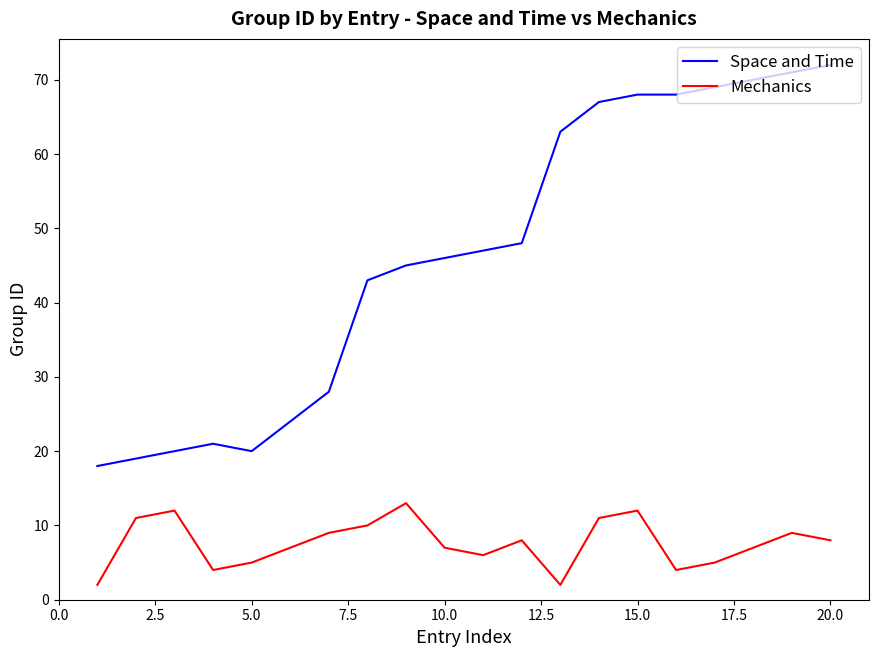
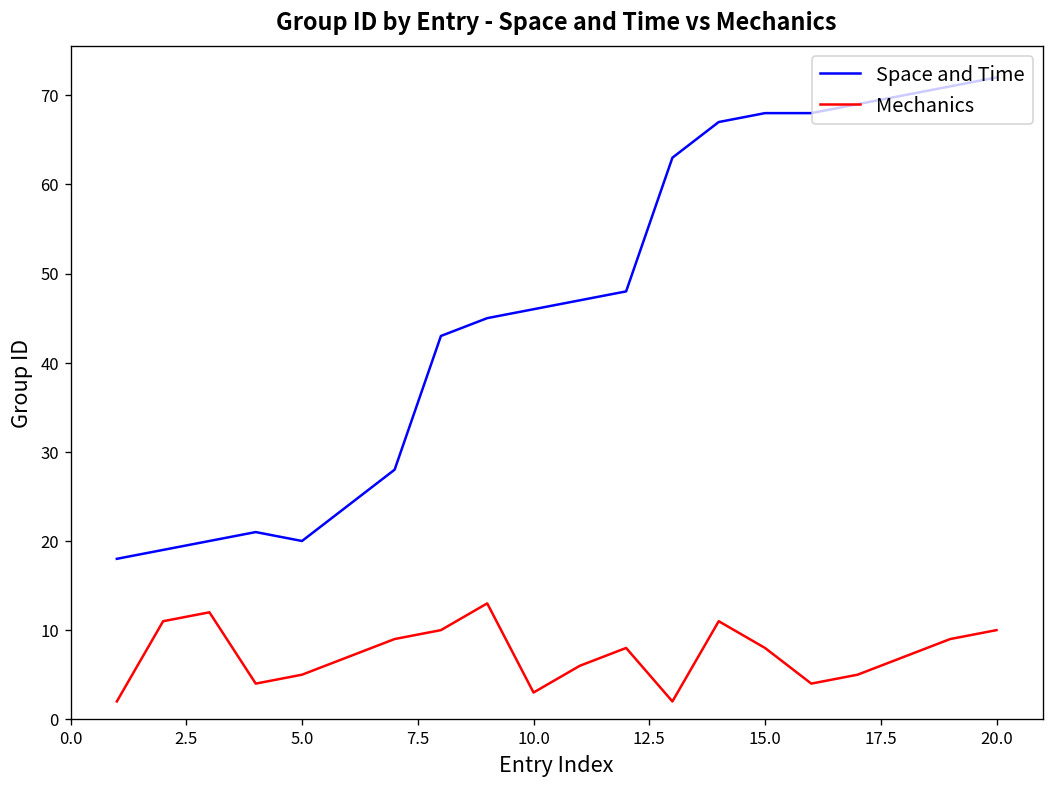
  {
    "Space and Time": {
      "5.0": 20,
      "10.0": 46,
      "15.0": 68
    },
    "Mechanics": {
      "5.0": 5,
-     "10.0": 7,
-     "15.0": 12,
-     "20.0": 8
+     "10.0": 3,
+     "15.0": 8,
+     "20.0": 10
    }
  }
